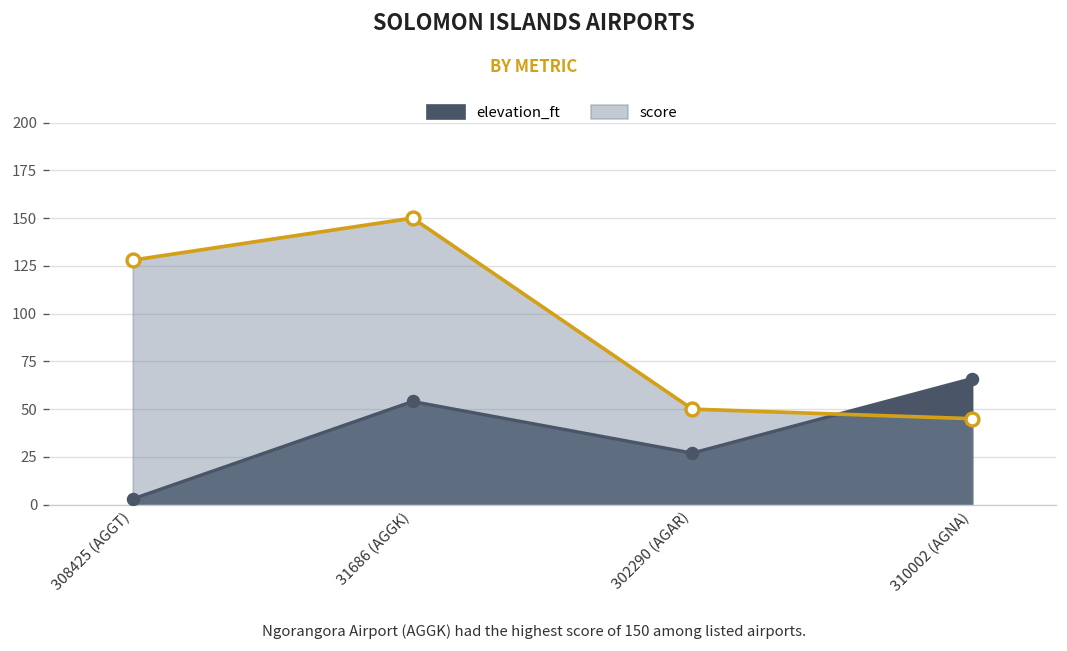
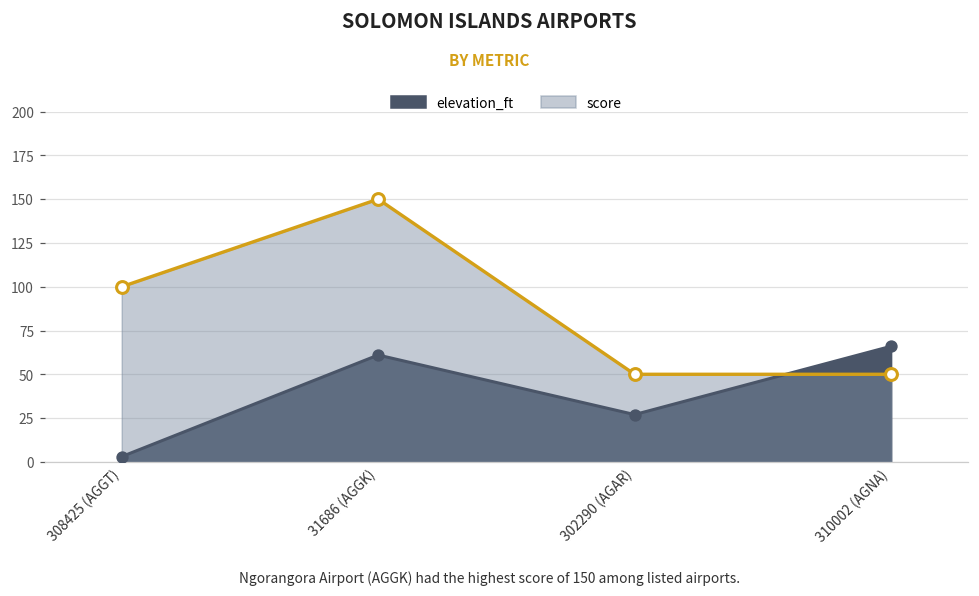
  {
    "elevation_ft": {
      "308425 (AGGT)": 3,
-     "31686 (AGGK)": 54,
+     "31686 (AGGK)": 61,
      "302290 (AGAR)": 27,
      "310002 (AGNA)": 66
    },
    "score": {
-     "308425 (AGGT)": 128,
+     "308425 (AGGT)": 100,
      "31686 (AGGK)": 150,
      "302290 (AGAR)": 50,
-     "310002 (AGNA)": 45
+     "310002 (AGNA)": 50
    }
  }
